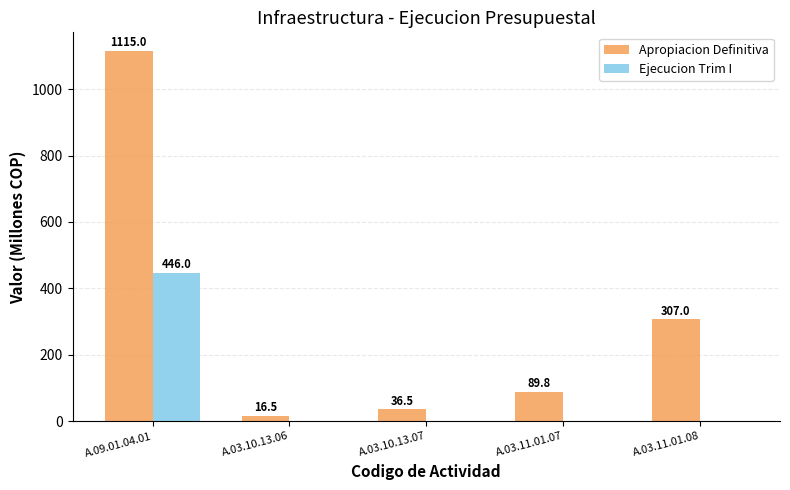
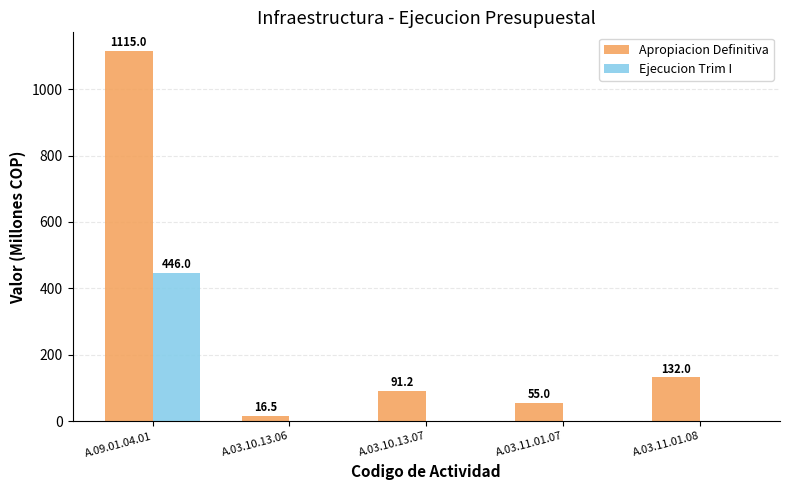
  {
    "Apropiacion Definitiva": {
      "A.09.01.04.01": 1115.0,
      "A.03.10.13.06": 16.5,
-     "A.03.10.13.07": 36.5,
-     "A.03.11.01.07": 89.8,
-     "A.03.11.01.08": 307.0
+     "A.03.10.13.07": 91.2,
+     "A.03.11.01.07": 55.0,
+     "A.03.11.01.08": 132.0
    },
    "Ejecucion Trim I": {
      "A.09.01.04.01": 446.0
    }
  }
